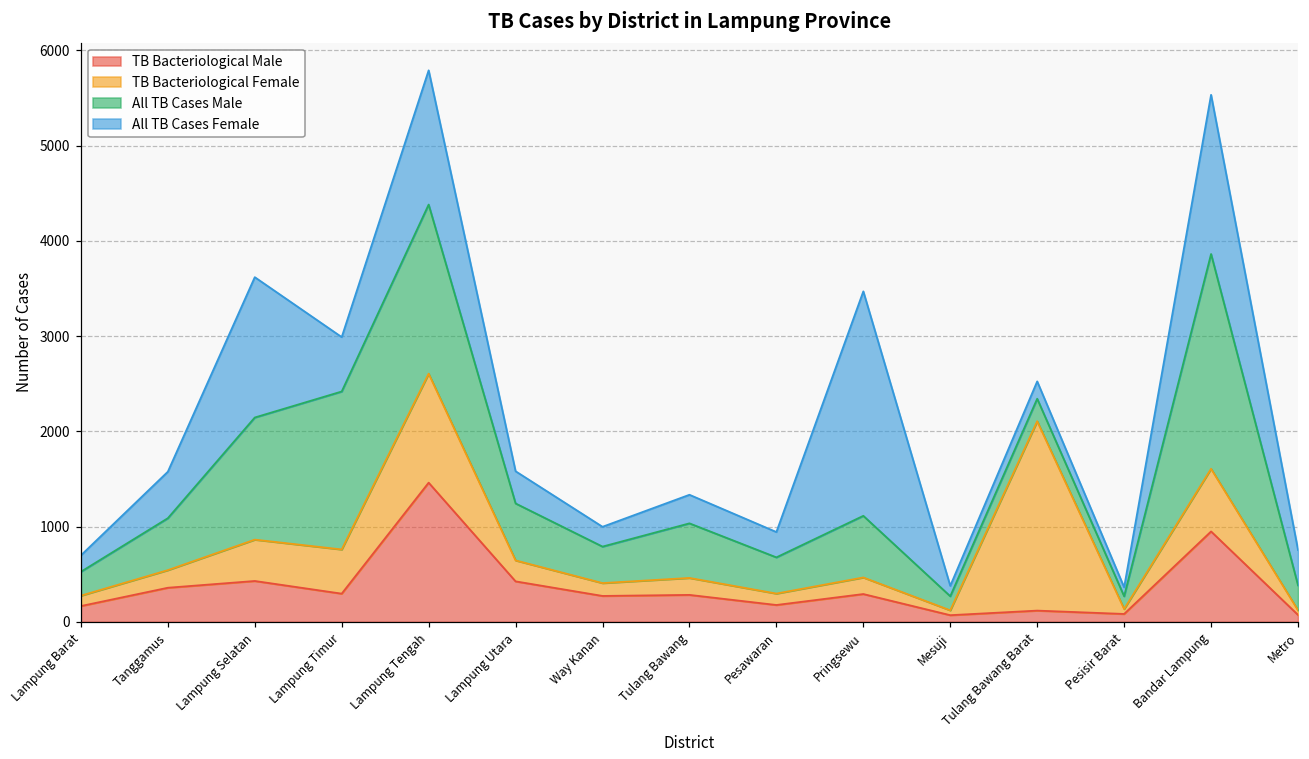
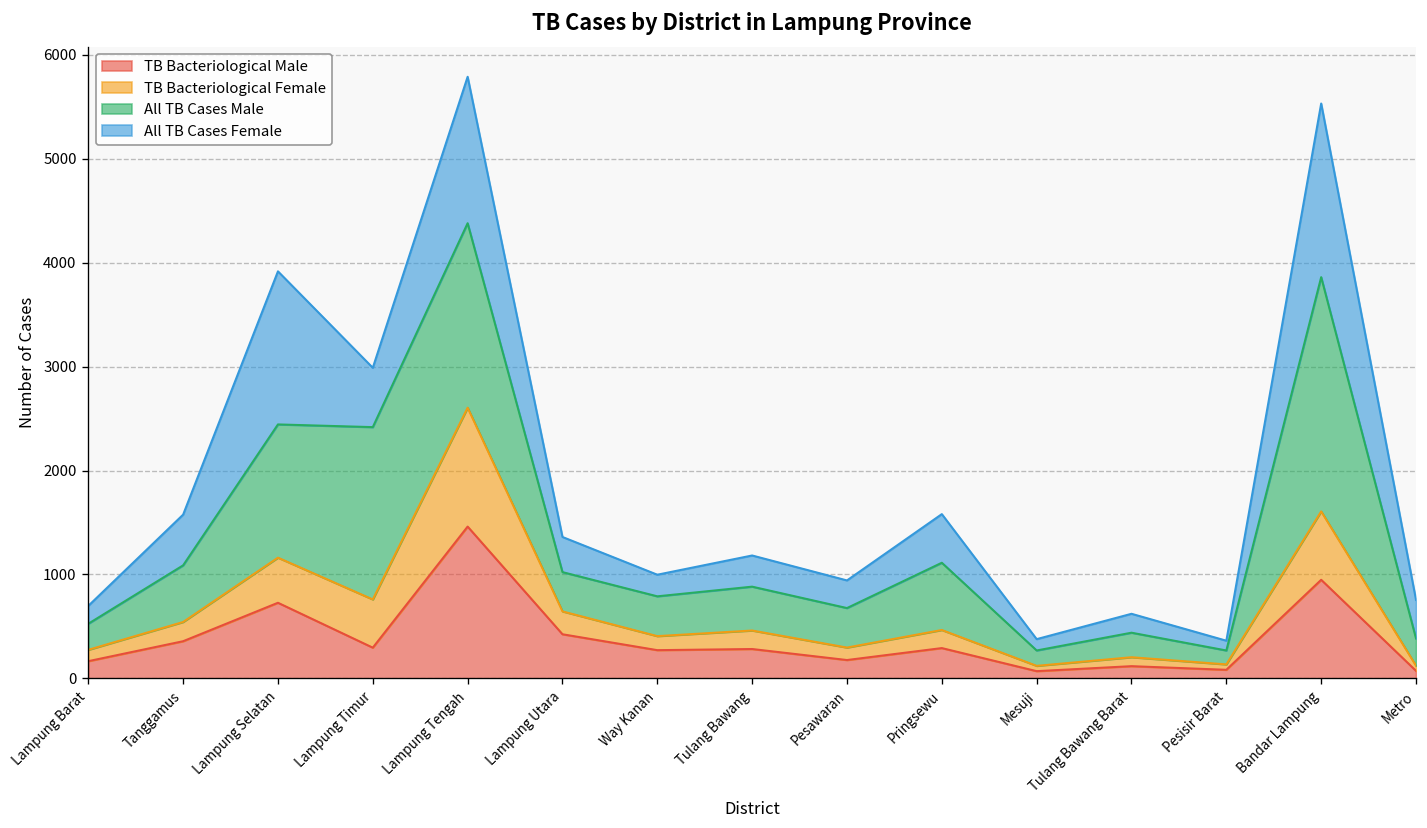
  {
    "TB Bacteriological Male": {
      "Lampung Barat": 200,
      "Tanggamus": 400,
-     "Lampung Selatan": 400,
+     "Lampung Selatan": 700,
      "Lampung Timur": 300,
      "Lampung Tengah": 1500,
      "Lampung Utara": 400,
      "Way Kanan": 300,
      "Tulang Bawang": 300,
      "Pesawaran": 200,
      "Pringsewu": 300,
      "Mesuji": 100,
      "Tulang Bawang Barat": 100,
      "Pesisir Barat": 100,
      "Bandar Lampung": 900,
      "Metro": 100
    },
    "TB Bacteriological Female": {
      "Lampung Barat": 100,
      "Tanggamus": 200,
      "Lampung Selatan": 400,
      "Lampung Timur": 500,
      "Lampung Tengah": 1100,
      "Lampung Utara": 200,
      "Way Kanan": 100,
      "Tulang Bawang": 200,
      "Pesawaran": 100,
      "Pringsewu": 200,
      "Mesuji": 100,
-     "Tulang Bawang Barat": 2000,
+     "Tulang Bawang Barat": 100,
      "Pesisir Barat": 100,
      "Bandar Lampung": 700,
      "Metro": 0
    },
    "All TB Cases Male": {
      "Lampung Barat": 300,
      "Tanggamus": 500,
      "Lampung Selatan": 1300,
      "Lampung Timur": 1700,
      "Lampung Tengah": 1800,
-     "Lampung Utara": 600,
+     "Lampung Utara": 400,
      "Way Kanan": 400,
-     "Tulang Bawang": 600,
+     "Tulang Bawang": 400,
      "Pesawaran": 400,
      "Pringsewu": 600,
      "Mesuji": 100,
      "Tulang Bawang Barat": 200,
      "Pesisir Barat": 100,
      "Bandar Lampung": 2300,
      "Metro": 300
    },
    "All TB Cases Female": {
      "Lampung Barat": 200,
      "Tanggamus": 500,
      "Lampung Selatan": 1500,
      "Lampung Timur": 600,
      "Lampung Tengah": 1400,
      "Lampung Utara": 300,
      "Way Kanan": 200,
      "Tulang Bawang": 300,
      "Pesawaran": 300,
-     "Pringsewu": 2400,
+     "Pringsewu": 500,
      "Mesuji": 100,
      "Tulang Bawang Barat": 200,
      "Pesisir Barat": 100,
      "Bandar Lampung": 1700,
      "Metro": 400
    }
  }
